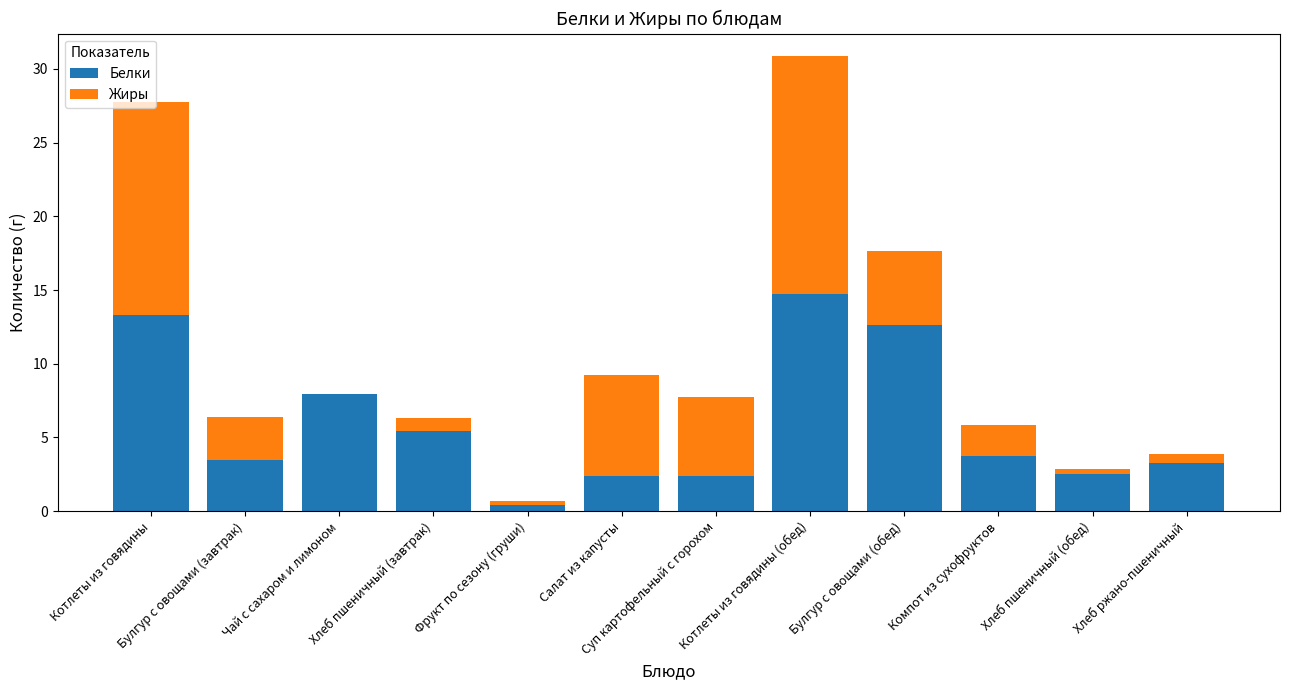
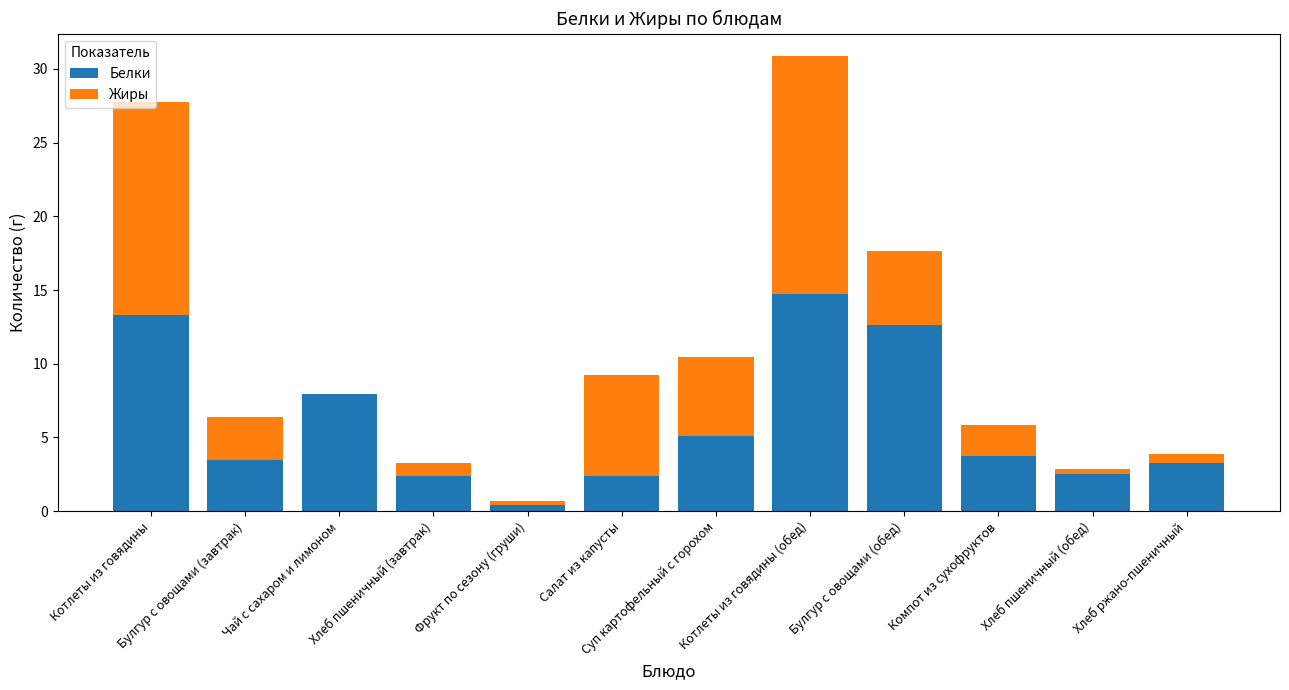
  {
    "Белки": {
      "Котлеты из говядины": 13.3,
      "Булгур с овощами (завтрак)": 3.5,
      "Чай с сахаром и лимоном": 8.0,
-     "Хлеб пшеничный (завтрак)": 5.5,
+     "Хлеб пшеничный (завтрак)": 2.4,
      "Фрукт по сезону (груши)": 0.4,
      "Салат из капусты": 2.4,
-     "Суп картофельный с горохом": 2.4,
+     "Суп картофельный с горохом": 5.1,
      "Котлеты из говядины (обед)": 14.8,
      "Булгур с овощами (обед)": 12.6,
      "Компот из сухофруктов": 3.7,
      "Хлеб пшеничный (обед)": 2.5,
      "Хлеб ржано-пшеничный": 3.3
    },
    "Жиры": {
      "Булгур с овощами (завтрак)": 2.9,
      "Хлеб пшеничный (завтрак)": 0.9,
      "Фрукт по сезону (груши)": 0.3,
      "Салат из капусты": 6.8,
      "Суп картофельный с горохом": 5.4,
      "Котлеты из говядины (обед)": 16.1,
      "Булгур с овощами (обед)": 5.0,
      "Компот из сухофруктов": 2.1,
      "Хлеб пшеничный (обед)": 0.4,
      "Хлеб ржано-пшеничный": 0.6
    }
  }
